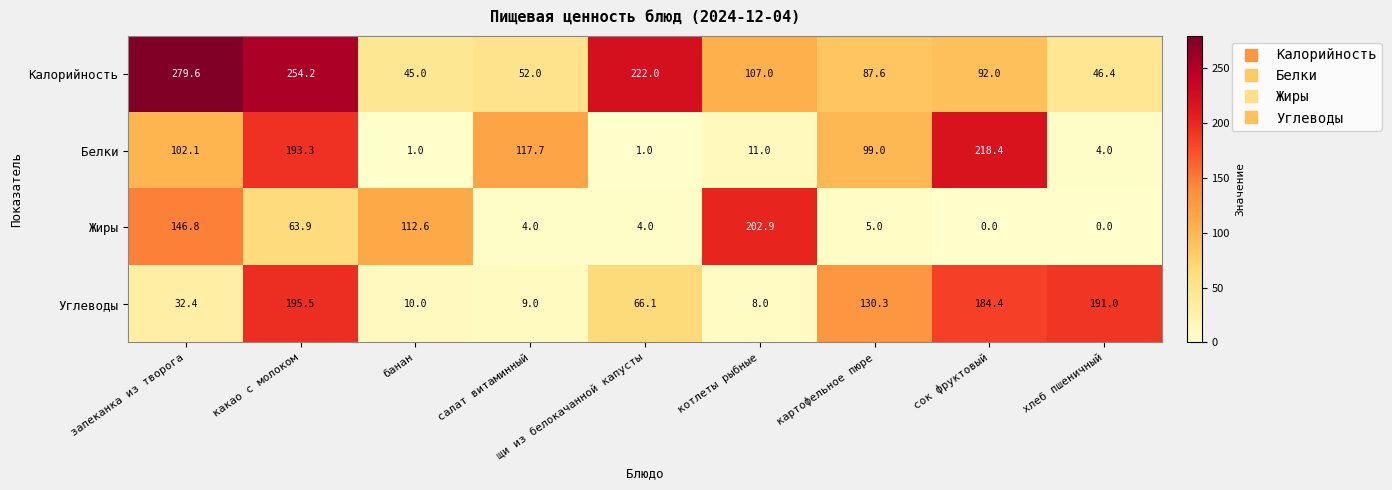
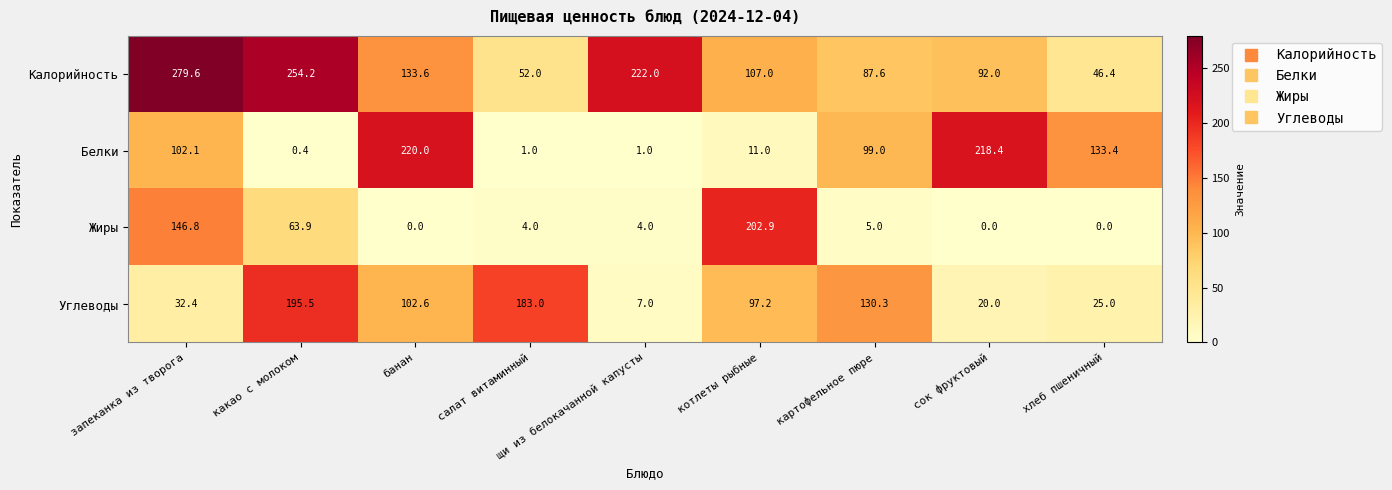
  {
    "Калорийность": {
      "запеканка из творога": 279.6,
      "какао с молоком": 254.2,
-     "банан": 45.0,
+     "банан": 133.6,
      "салат витаминный": 52.0,
      "щи из белокачанной капусты": 222.0,
      "котлеты рыбные": 107.0,
      "картофельное пюре": 87.6,
      "сок фруктовый": 92.0,
      "хлеб пшеничный": 46.4
    },
    "Белки": {
      "запеканка из творога": 102.1,
-     "какао с молоком": 193.3,
-     "банан": 1.0,
-     "салат витаминный": 117.7,
+     "какао с молоком": 0.4,
+     "банан": 220.0,
+     "салат витаминный": 1.0,
      "щи из белокачанной капусты": 1.0,
      "котлеты рыбные": 11.0,
      "картофельное пюре": 99.0,
      "сок фруктовый": 218.4,
-     "хлеб пшеничный": 4.0
+     "хлеб пшеничный": 133.4
    },
    "Жиры": {
      "запеканка из творога": 146.8,
      "какао с молоком": 63.9,
-     "банан": 112.6,
+     "банан": 0.0,
      "салат витаминный": 4.0,
      "щи из белокачанной капусты": 4.0,
      "котлеты рыбные": 202.9,
      "картофельное пюре": 5.0,
      "сок фруктовый": 0.0,
      "хлеб пшеничный": 0.0
    },
    "Углеводы": {
      "запеканка из творога": 32.4,
      "какао с молоком": 195.5,
-     "банан": 10.0,
-     "салат витаминный": 9.0,
-     "щи из белокачанной капусты": 66.1,
-     "котлеты рыбные": 8.0,
+     "банан": 102.6,
+     "салат витаминный": 183.0,
+     "щи из белокачанной капусты": 7.0,
+     "котлеты рыбные": 97.2,
      "картофельное пюре": 130.3,
-     "сок фруктовый": 184.4,
-     "хлеб пшеничный": 191.0
+     "сок фруктовый": 20.0,
+     "хлеб пшеничный": 25.0
    }
  }
